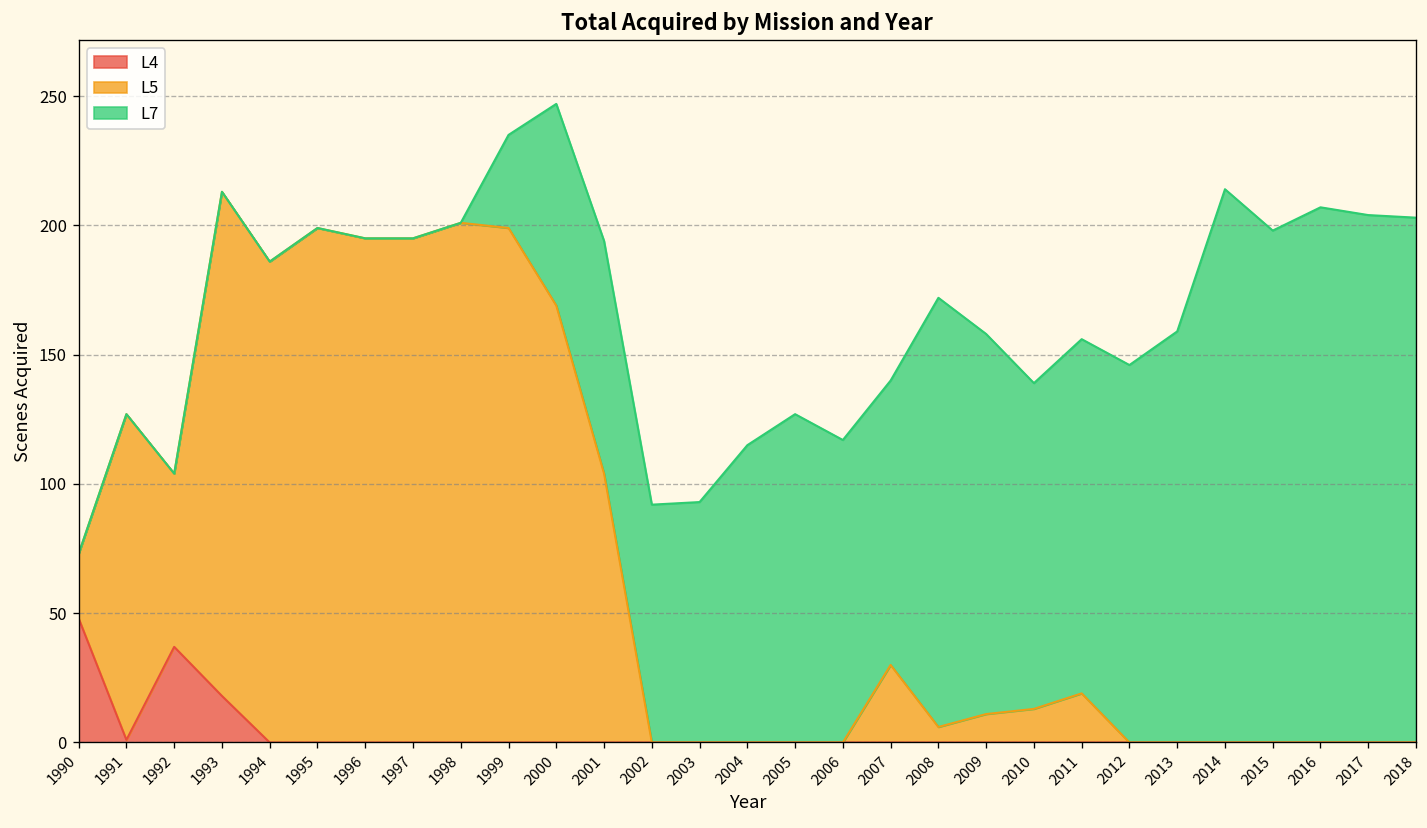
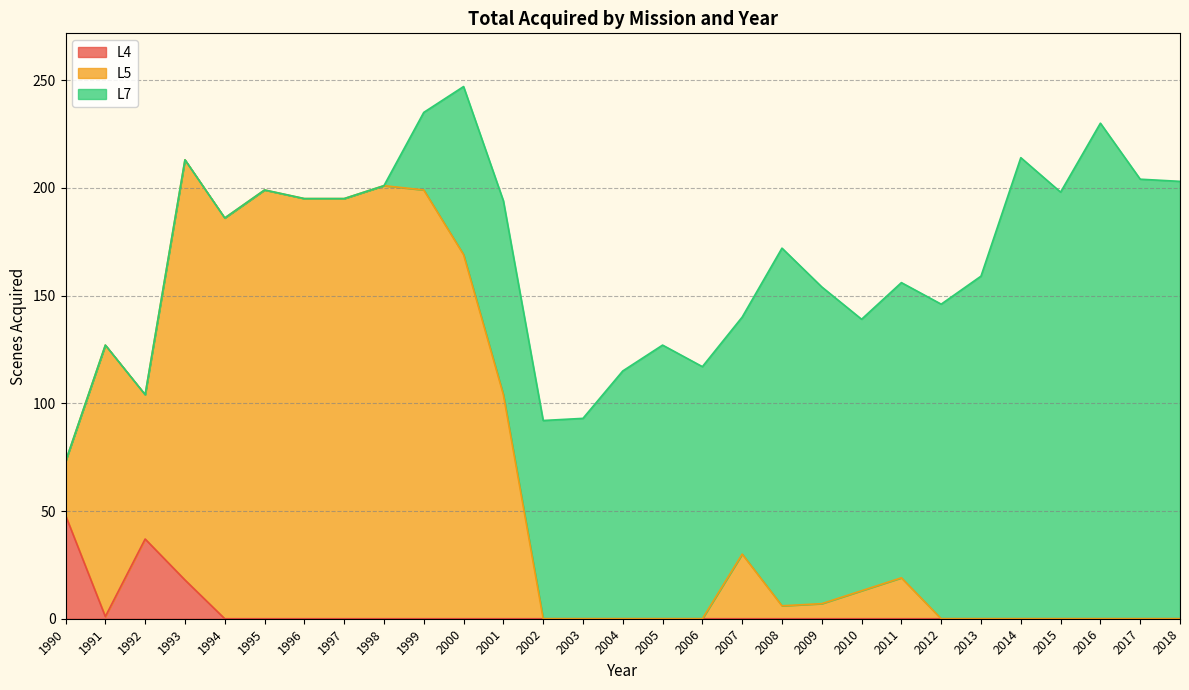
  {
    "L4": {
      "1990": 48,
      "1991": 1,
      "1992": 37,
      "1993": 18,
      "1994": 0,
      "1995": 0,
      "1996": 0,
      "1997": 0,
      "1998": 0,
      "1999": 0,
      "2000": 0,
      "2001": 0,
      "2007": 0,
      "2008": 0,
      "2009": 0,
      "2010": 0,
      "2011": 0
    },
    "L5": {
      "1999": 199,
      "2000": 169,
      "2001": 104,
      "2007": 30,
      "2008": 6,
-     "2009": 11,
+     "2009": 7,
      "2010": 13,
      "2011": 19
    },
    "L7": {
      "1999": 36,
      "2000": 78,
      "2001": 90,
      "2002": 92,
      "2003": 93,
      "2004": 115,
      "2005": 127,
      "2006": 117,
      "2007": 110,
      "2008": 166,
      "2009": 147,
      "2010": 126,
      "2011": 137,
      "2012": 146,
      "2013": 159,
      "2014": 214,
      "2015": 198,
-     "2016": 207,
+     "2016": 230,
      "2017": 204,
      "2018": 203
    }
  }
